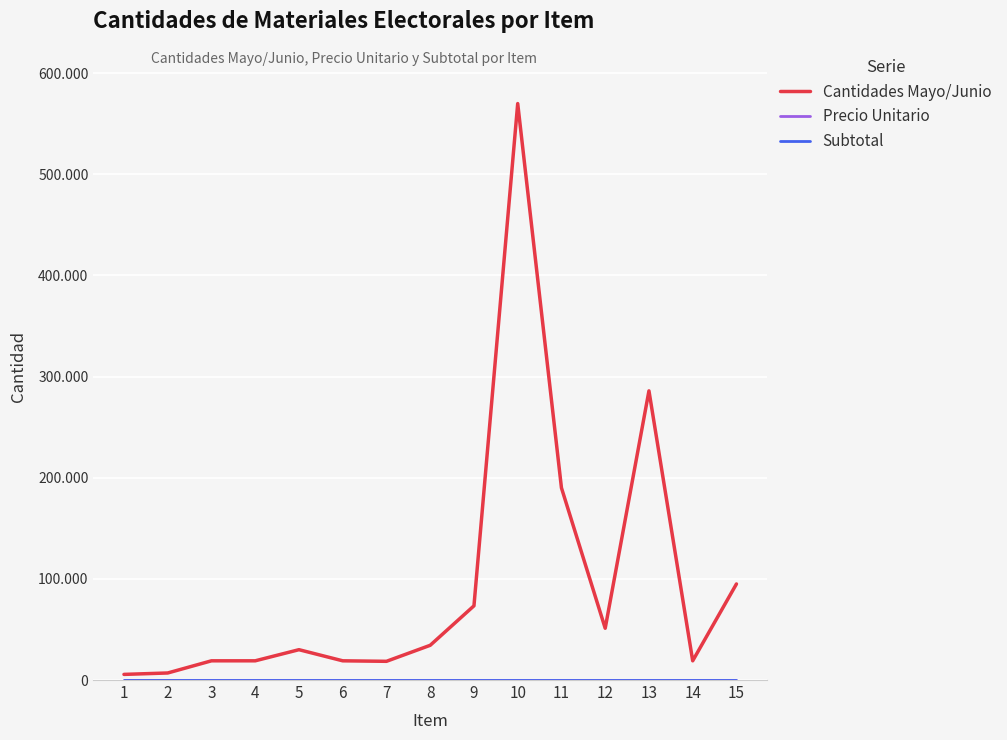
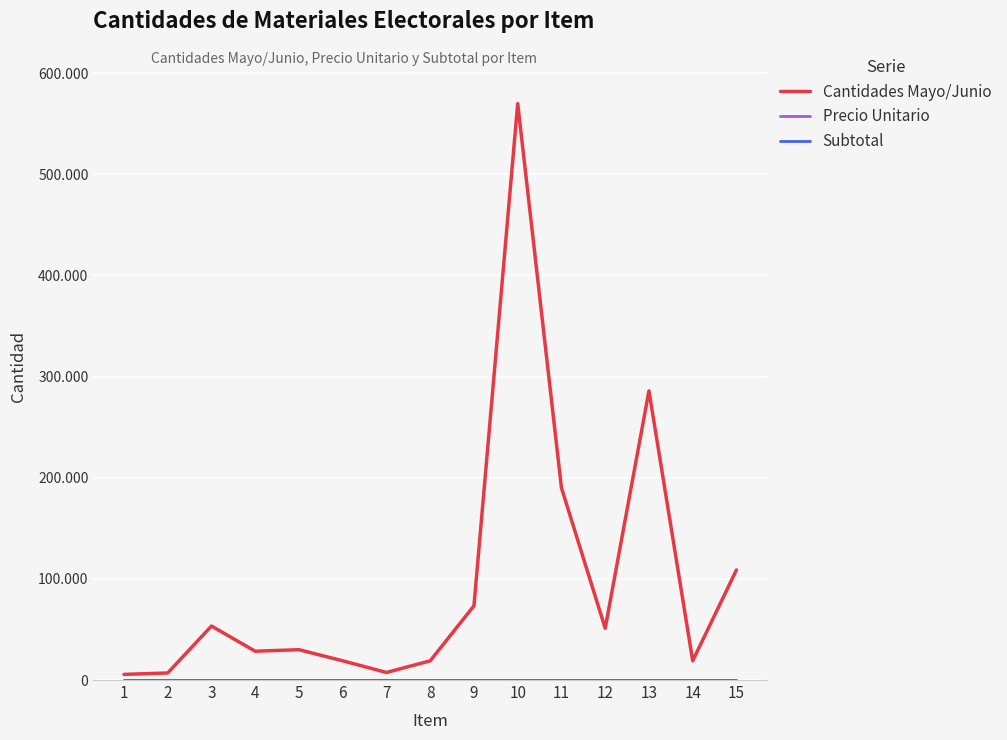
  {
    "Cantidades Mayo/Junio": {
      "1": 6,
      "2": 7,
-     "3": 19,
-     "4": 19,
+     "3": 53,
+     "4": 28,
      "5": 30,
      "6": 19,
-     "7": 19,
-     "8": 34,
+     "7": 7,
+     "8": 19,
      "9": 73,
      "10": 570,
      "11": 190,
      "12": 51,
      "13": 286,
      "14": 19,
-     "15": 95
+     "15": 109
    },
    "Subtotal": {
      "1": 0,
      "2": 0,
      "3": 0,
      "4": 0,
      "5": 0,
      "6": 0,
      "7": 0,
      "8": 0,
      "9": 0,
      "10": 0,
      "11": 0,
      "12": 0,
      "13": 0,
      "14": 0,
      "15": 0
    }
  }
